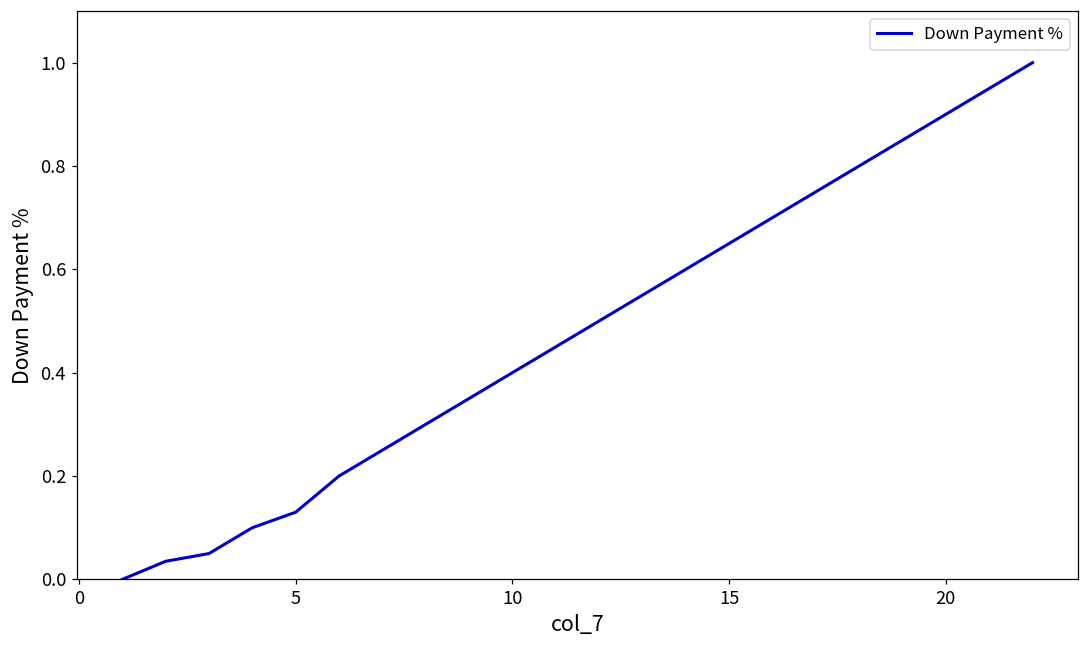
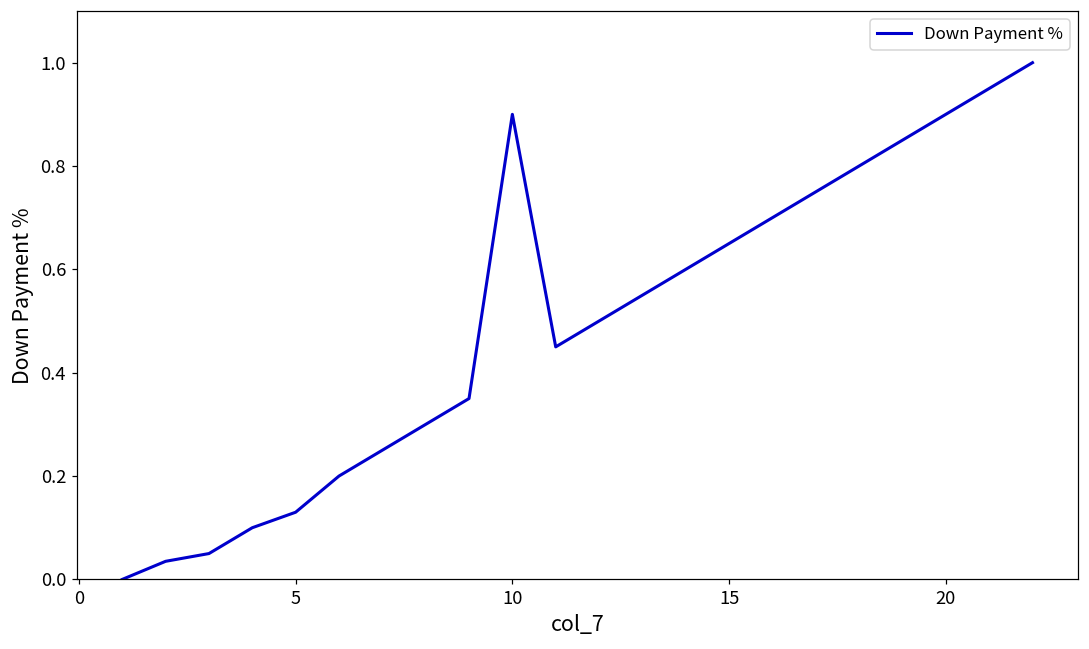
  {
    "5": 0.13,
-   "10": 0.4,
+   "10": 0.9,
    "15": 0.65,
    "20": 0.9
  }
